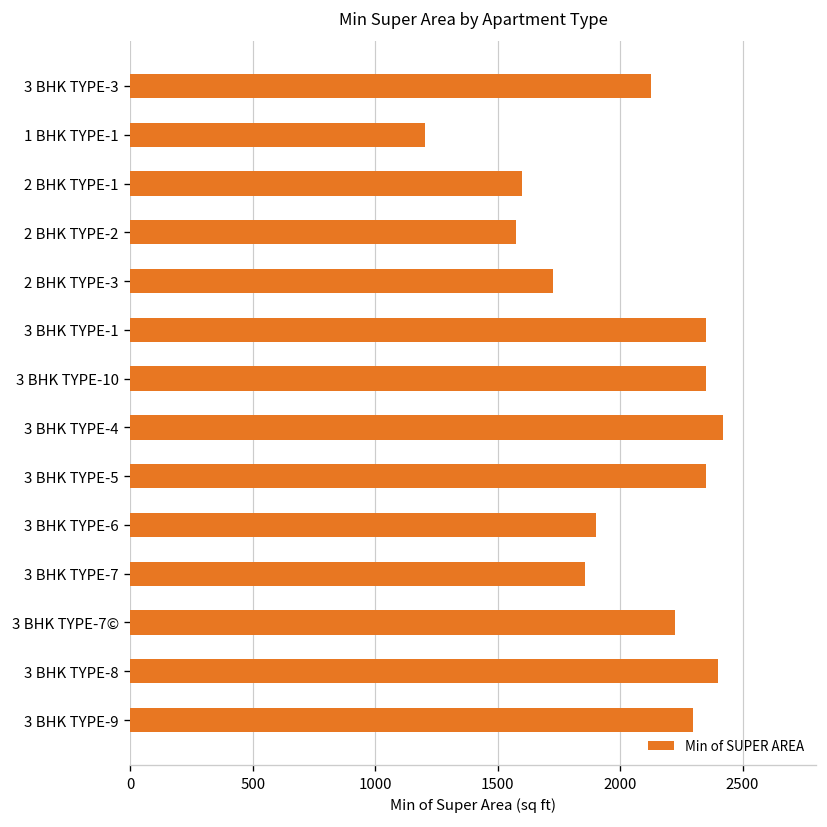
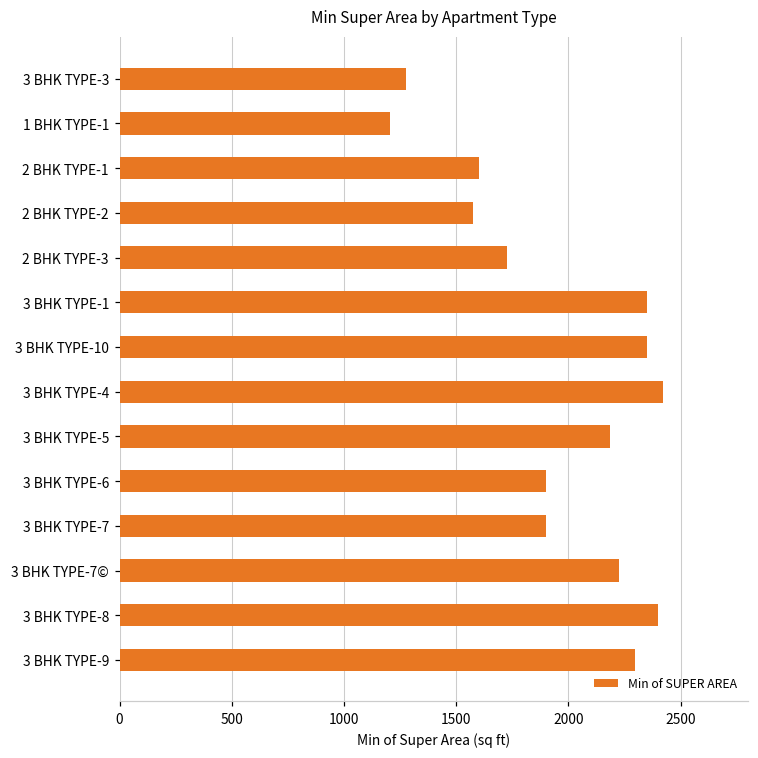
  {
-   "3 BHK TYPE-3": 2130,
+   "3 BHK TYPE-3": 1280,
    "1 BHK TYPE-1": 1200,
    "2 BHK TYPE-1": 1600,
    "2 BHK TYPE-2": 1580,
    "2 BHK TYPE-3": 1730,
    "3 BHK TYPE-1": 2350,
    "3 BHK TYPE-10": 2350,
    "3 BHK TYPE-4": 2420,
-   "3 BHK TYPE-5": 2350,
+   "3 BHK TYPE-5": 2180,
    "3 BHK TYPE-6": 1900,
-   "3 BHK TYPE-7": 1860,
+   "3 BHK TYPE-7": 1900,
    "3 BHK TYPE-7©": 2230,
    "3 BHK TYPE-8": 2400,
    "3 BHK TYPE-9": 2300
  }
